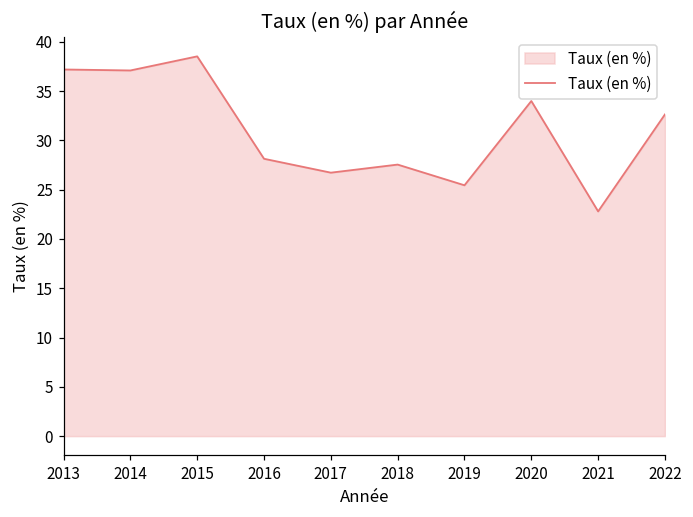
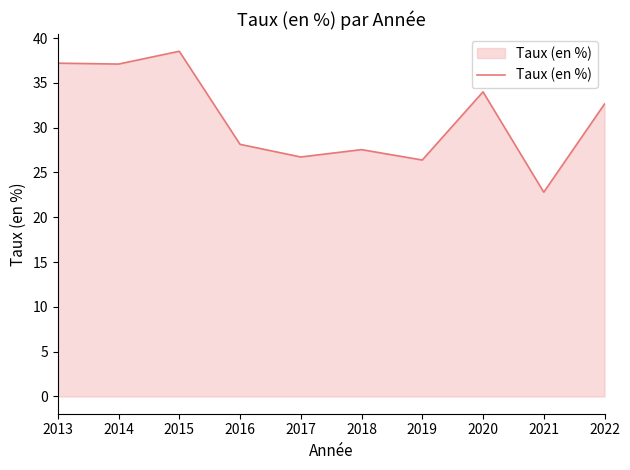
  {
    "2013": 37,
    "2014": 37,
    "2015": 39,
    "2016": 28,
    "2017": 27,
    "2018": 28,
-   "2019": 25,
+   "2019": 26,
    "2020": 34,
    "2021": 23,
    "2022": 33
  }
